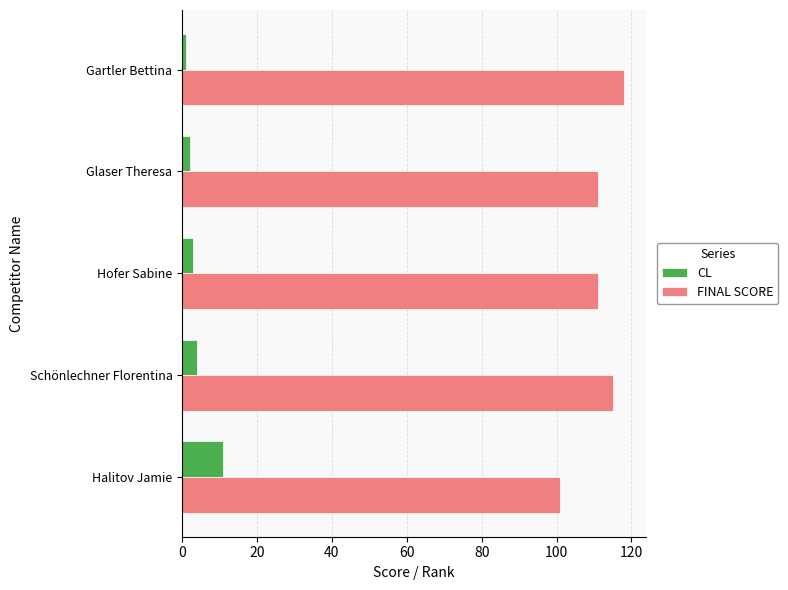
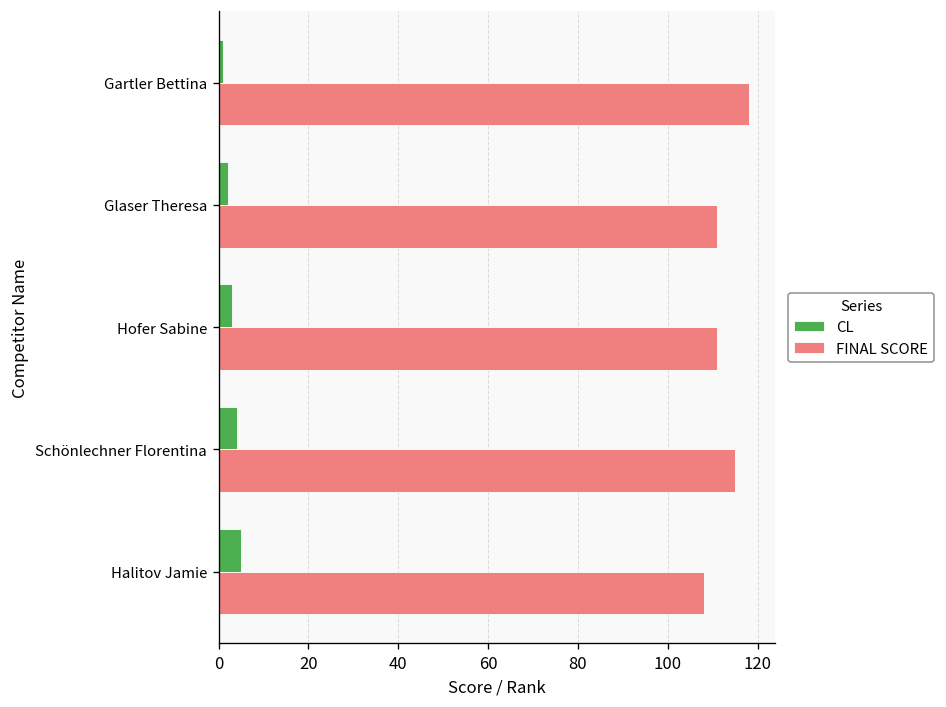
  {
    "CL": {
      "Gartler Bettina": 1,
      "Glaser Theresa": 2,
      "Hofer Sabine": 3,
      "Schönlechner Florentina": 4,
-     "Halitov Jamie": 11
+     "Halitov Jamie": 5
    },
    "FINAL SCORE": {
      "Gartler Bettina": 118,
      "Glaser Theresa": 111,
      "Hofer Sabine": 111,
      "Schönlechner Florentina": 115,
-     "Halitov Jamie": 101
+     "Halitov Jamie": 108
    }
  }
